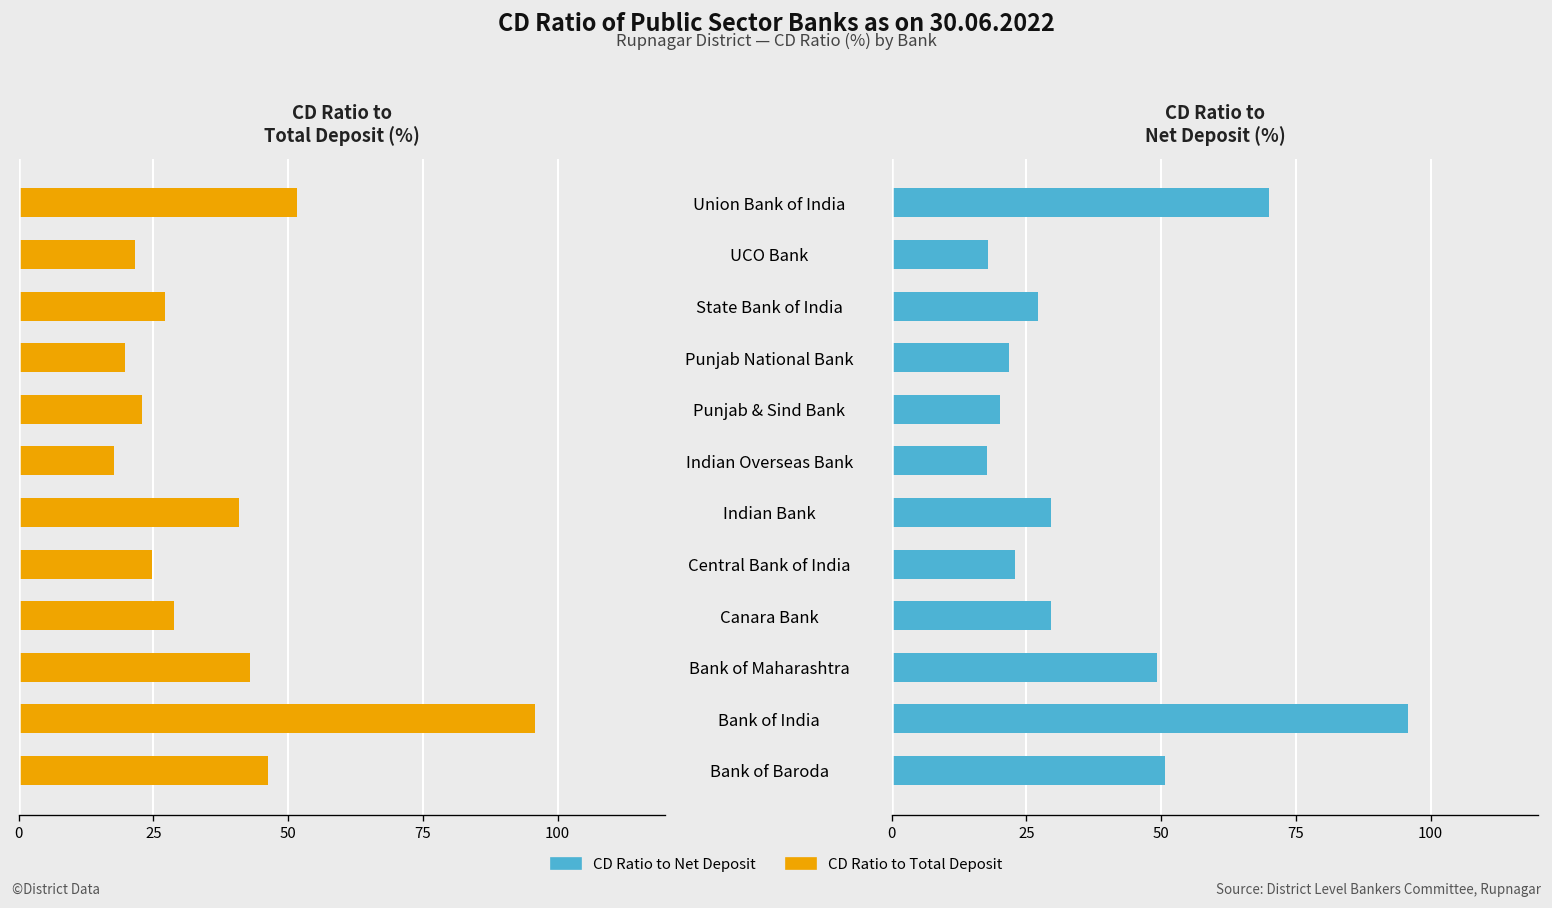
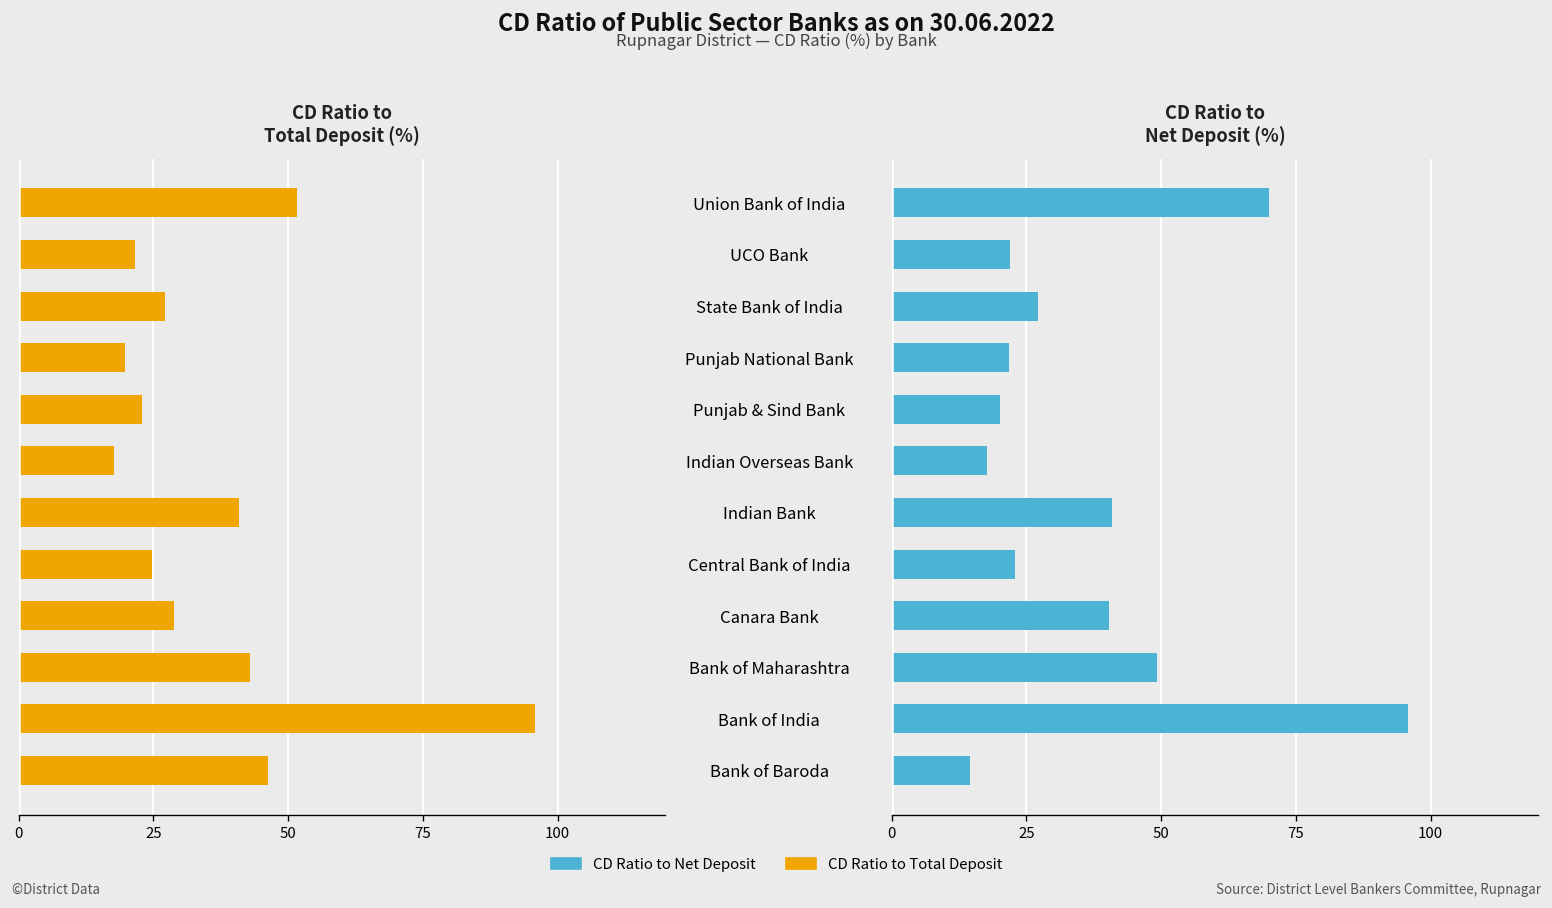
  {
    "CD Ratio to Net Deposit (%)": {
      "Union Bank of India": 70,
-     "UCO Bank": 18,
+     "UCO Bank": 22,
      "State Bank of India": 27,
      "Punjab National Bank": 22,
      "Punjab & Sind Bank": 20,
      "Indian Overseas Bank": 18,
-     "Indian Bank": 30,
+     "Indian Bank": 41,
      "Central Bank of India": 23,
-     "Canara Bank": 29,
+     "Canara Bank": 40,
      "Bank of Maharashtra": 49,
      "Bank of India": 96,
-     "Bank of Baroda": 51
+     "Bank of Baroda": 15
    }
  }
